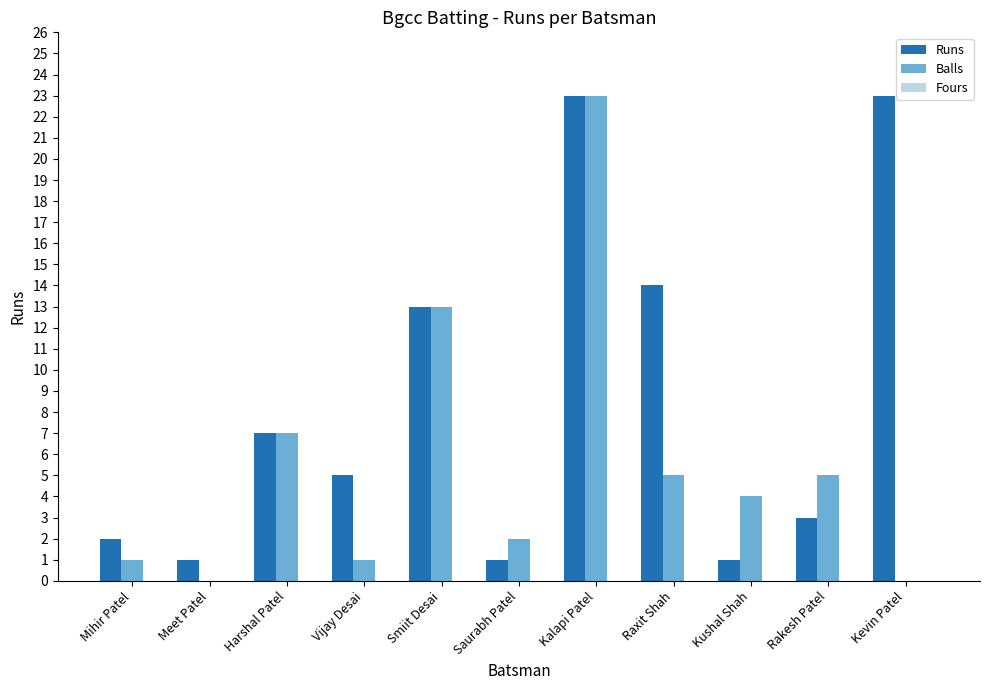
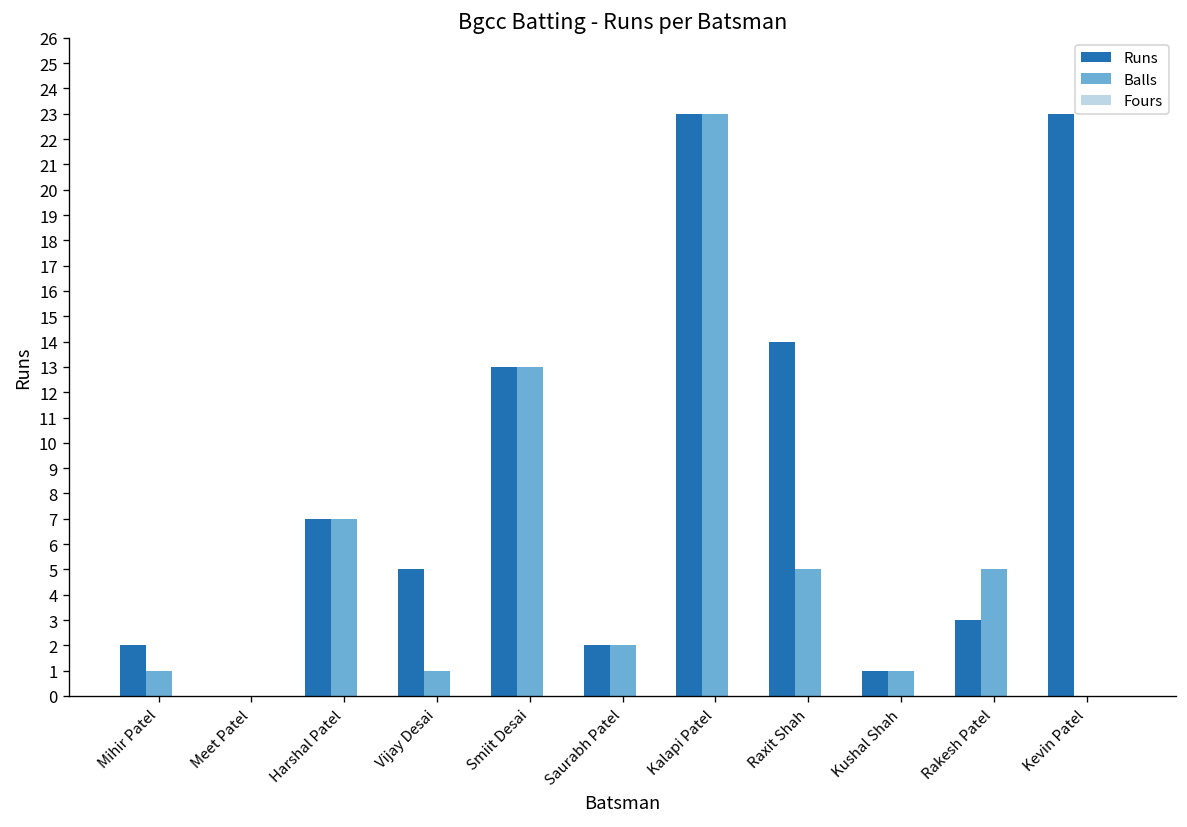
  {
    "Runs": {
      "Mihir Patel": 2,
-     "Meet Patel": 1,
+     "Meet Patel": 0,
      "Harshal Patel": 7,
      "Vijay Desai": 5,
      "Smiit Desai": 13,
-     "Saurabh Patel": 1,
+     "Saurabh Patel": 2,
      "Kalapi Patel": 23,
      "Raxit Shah": 14,
      "Kushal Shah": 1,
      "Rakesh Patel": 3,
      "Kevin Patel": 23
    },
    "Balls": {
      "Mihir Patel": 1,
      "Meet Patel": 0,
      "Harshal Patel": 7,
      "Vijay Desai": 1,
      "Smiit Desai": 13,
      "Saurabh Patel": 2,
      "Kalapi Patel": 23,
      "Raxit Shah": 5,
-     "Kushal Shah": 4,
+     "Kushal Shah": 1,
      "Rakesh Patel": 5,
      "Kevin Patel": 0
    },
    "Fours": {
      "Mihir Patel": 0,
      "Meet Patel": 0,
      "Harshal Patel": 0,
      "Vijay Desai": 0,
      "Smiit Desai": 0,
      "Saurabh Patel": 0,
      "Kalapi Patel": 0,
      "Raxit Shah": 0,
      "Kushal Shah": 0,
      "Rakesh Patel": 0,
      "Kevin Patel": 0
    }
  }
